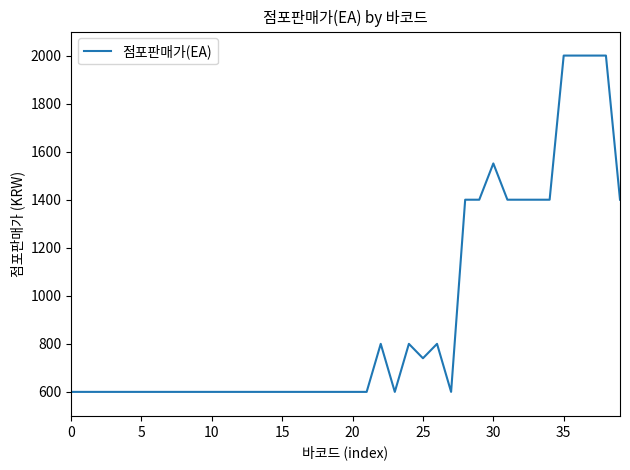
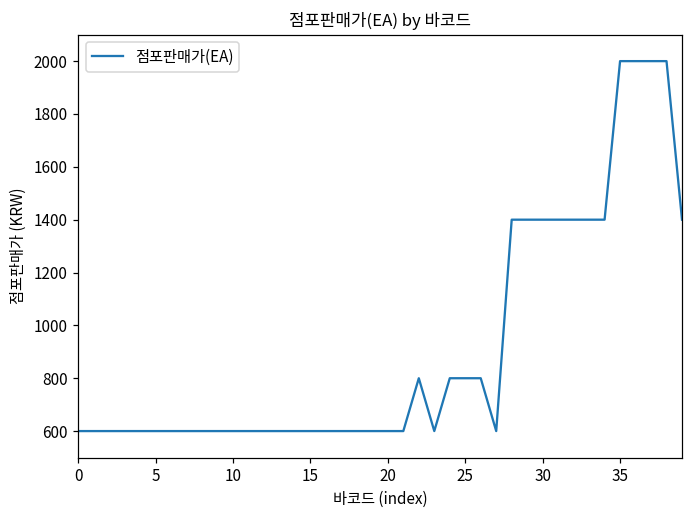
  {
    "0": 600,
    "5": 600,
    "10": 600,
    "15": 600,
    "20": 600,
-   "25": 740,
-   "30": 1550,
+   "25": 800,
+   "30": 1400,
    "35": 2000
  }
